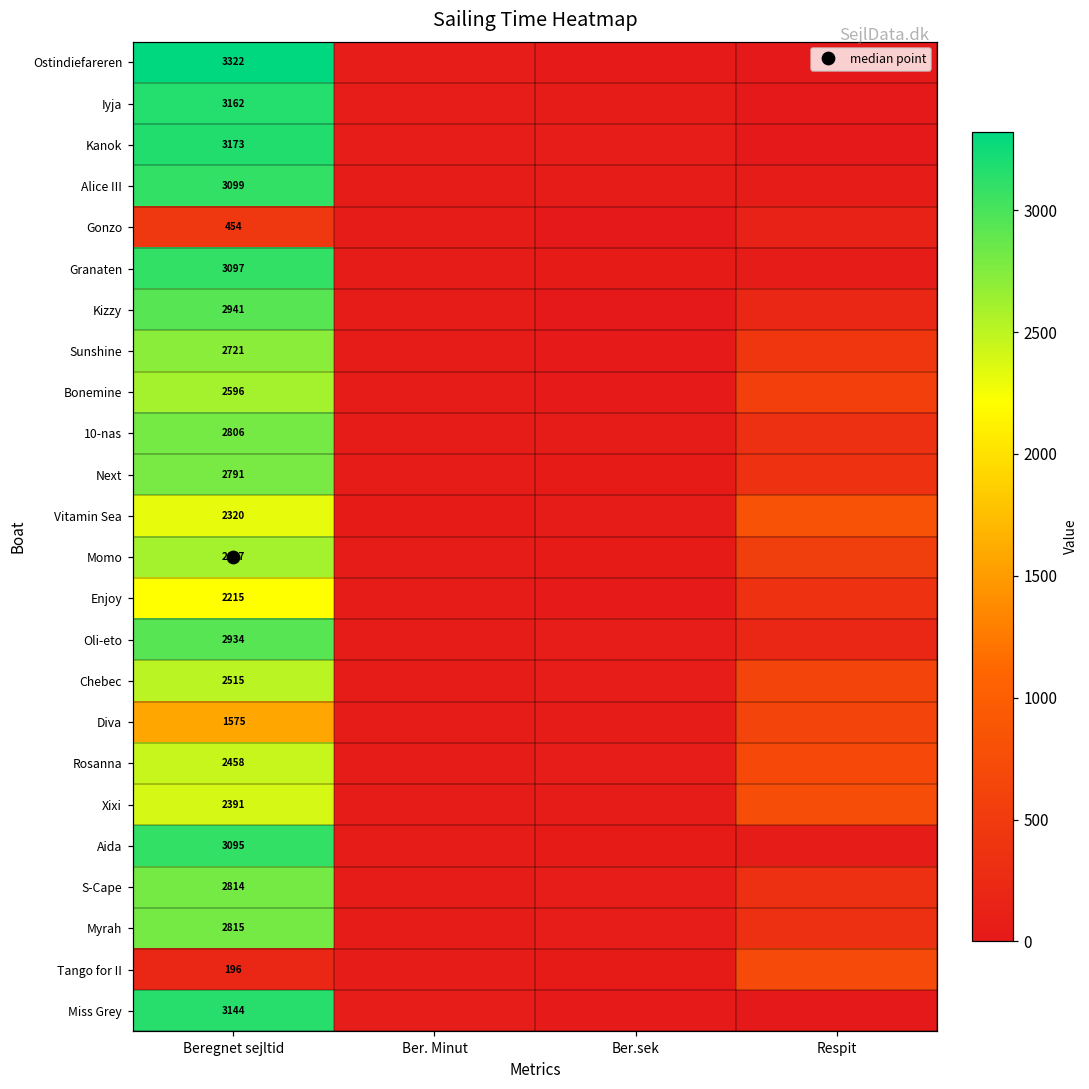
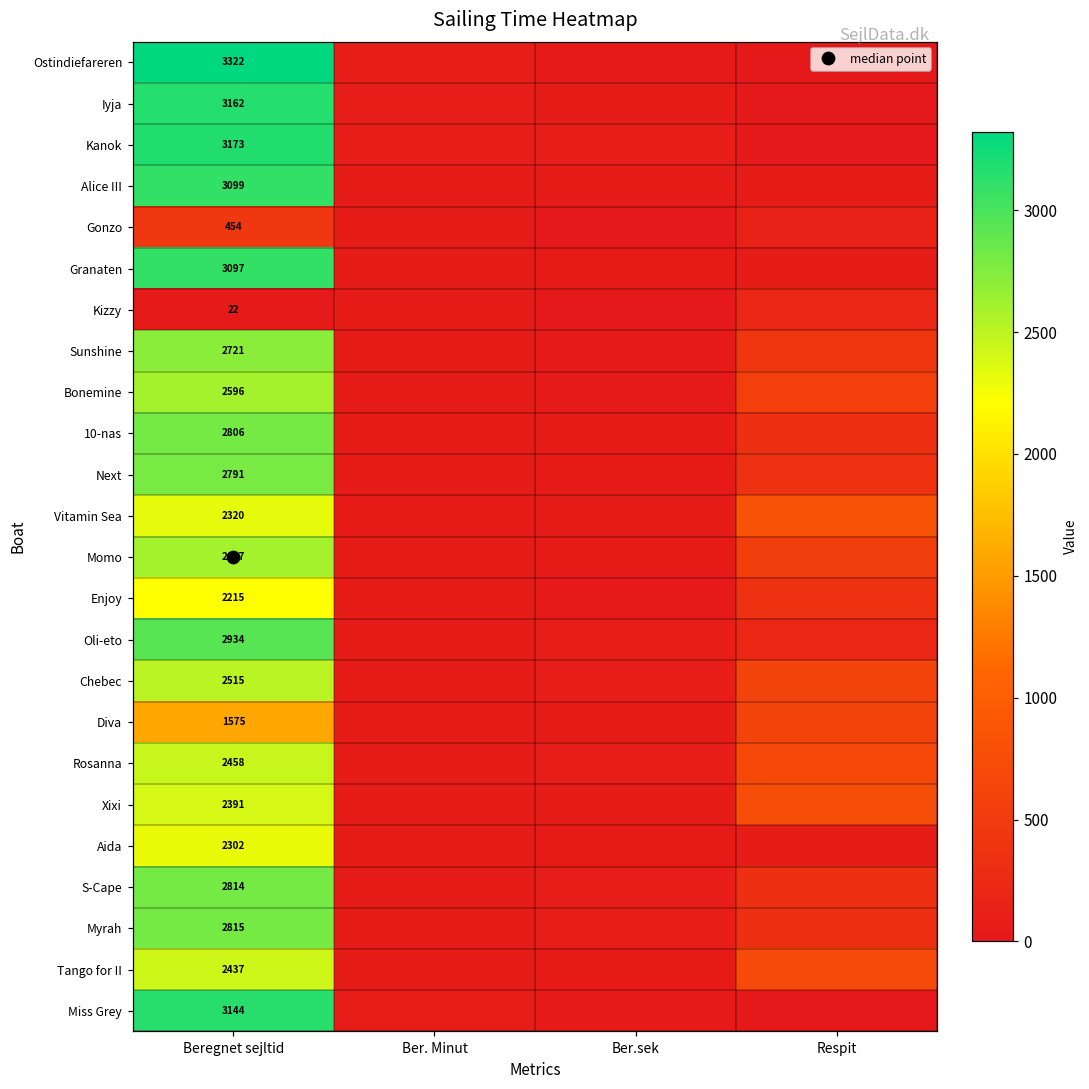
  {
    "Ostindiefareren": {
      "Beregnet sejltid": 3322
    },
    "Iyja": {
      "Beregnet sejltid": 3162
    },
    "Kanok": {
      "Beregnet sejltid": 3173
    },
    "Alice III": {
      "Beregnet sejltid": 3099
    },
    "Gonzo": {
      "Beregnet sejltid": 454
    },
    "Granaten": {
      "Beregnet sejltid": 3097
    },
    "Kizzy": {
-     "Beregnet sejltid": 2941
+     "Beregnet sejltid": 22
    },
    "Sunshine": {
      "Beregnet sejltid": 2721
    },
    "Bonemine": {
      "Beregnet sejltid": 2596
    },
    "10-nas": {
      "Beregnet sejltid": 2806
    },
    "Next": {
      "Beregnet sejltid": 2791
    },
    "Vitamin Sea": {
      "Beregnet sejltid": 2320
    },
    "Enjoy": {
      "Beregnet sejltid": 2215
    },
    "Oli-eto": {
      "Beregnet sejltid": 2934
    },
    "Chebec": {
      "Beregnet sejltid": 2515
    },
    "Diva": {
      "Beregnet sejltid": 1575
    },
    "Rosanna": {
      "Beregnet sejltid": 2458
    },
    "Xixi": {
      "Beregnet sejltid": 2391
    },
    "Aida": {
-     "Beregnet sejltid": 3095
+     "Beregnet sejltid": 2302
    },
    "S-Cape": {
      "Beregnet sejltid": 2814
    },
    "Myrah": {
      "Beregnet sejltid": 2815
    },
    "Tango for II": {
-     "Beregnet sejltid": 196
+     "Beregnet sejltid": 2437
    },
    "Miss Grey": {
      "Beregnet sejltid": 3144
    }
  }
